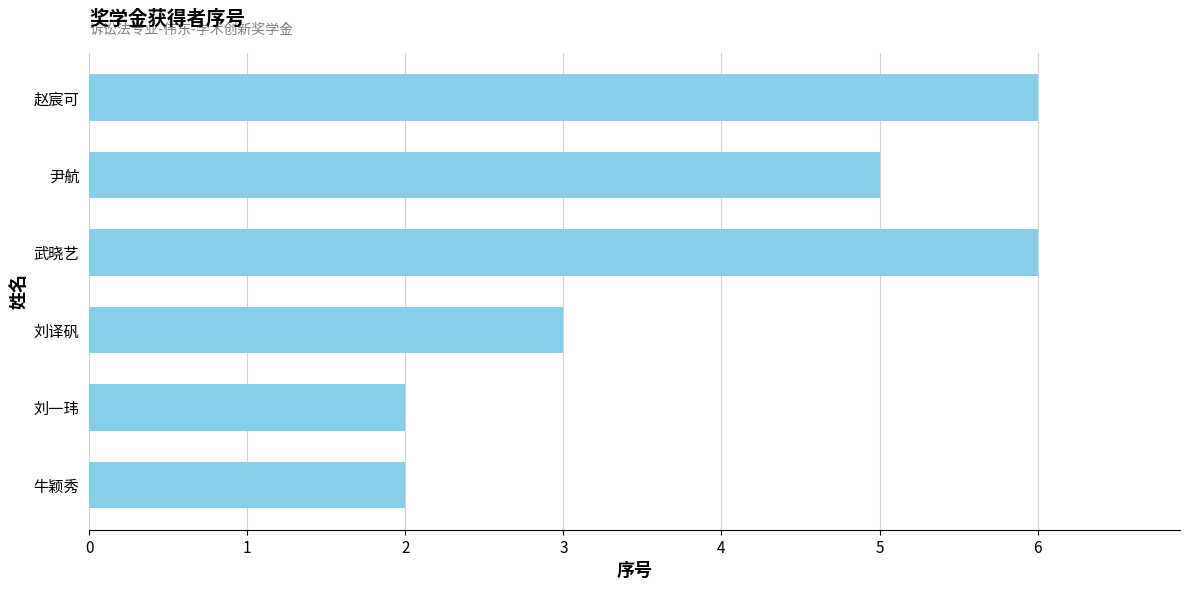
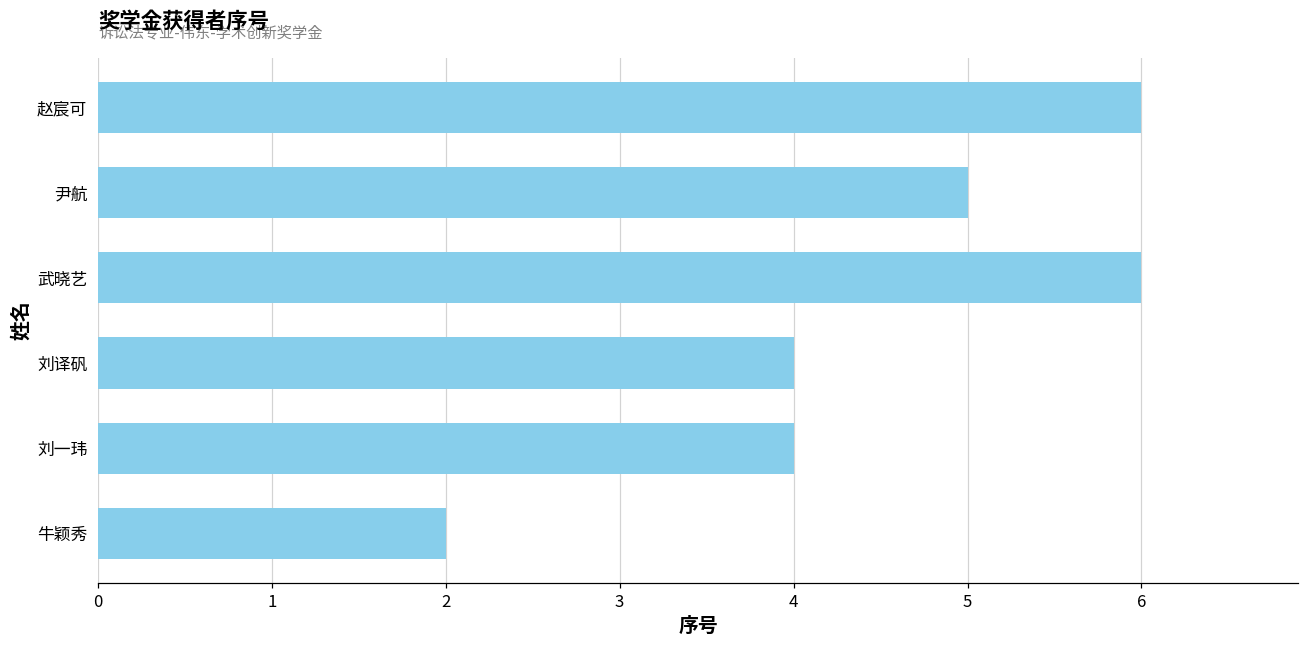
  {
    "赵宸可": 6,
    "尹航": 5,
    "武晓艺": 6,
-   "刘译矾": 3,
-   "刘一玮": 2,
+   "刘译矾": 4,
+   "刘一玮": 4,
    "牛颖秀": 2
  }
